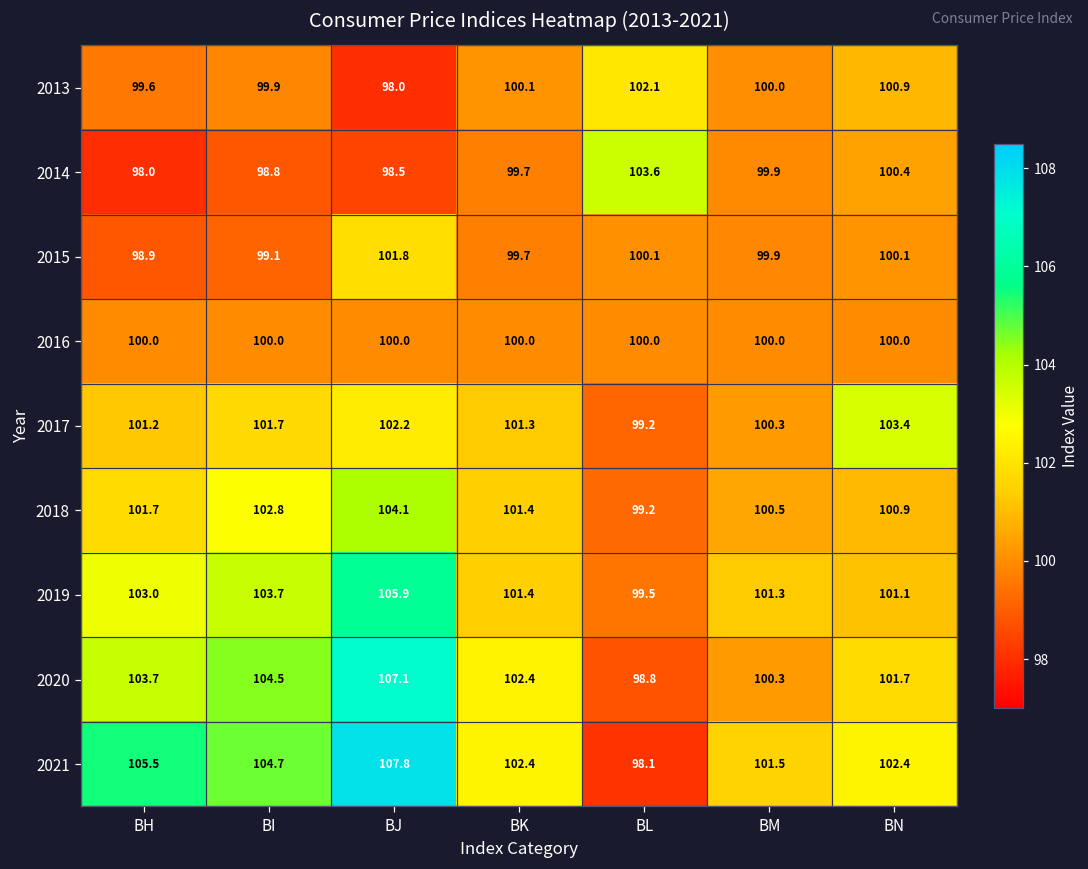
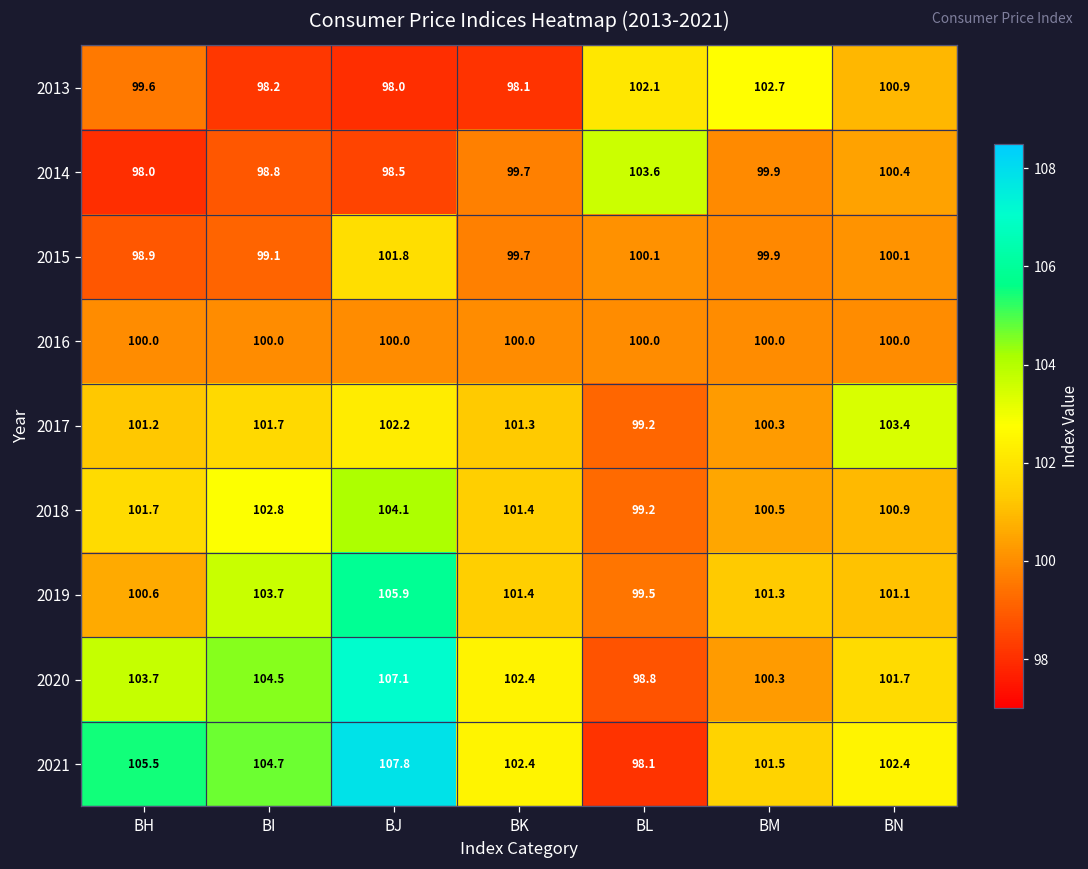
  {
    "2013": {
      "BH": 99.6,
-     "BI": 99.9,
+     "BI": 98.2,
      "BJ": 98.0,
-     "BK": 100.1,
+     "BK": 98.1,
      "BL": 102.1,
-     "BM": 100.0,
+     "BM": 102.7,
      "BN": 100.9
    },
    "2014": {
      "BH": 98.0,
      "BI": 98.8,
      "BJ": 98.5,
      "BK": 99.7,
      "BL": 103.6,
      "BM": 99.9,
      "BN": 100.4
    },
    "2015": {
      "BH": 98.9,
      "BI": 99.1,
      "BJ": 101.8,
      "BK": 99.7,
      "BL": 100.1,
      "BM": 99.9,
      "BN": 100.1
    },
    "2016": {
      "BH": 100.0,
      "BI": 100.0,
      "BJ": 100.0,
      "BK": 100.0,
      "BL": 100.0,
      "BM": 100.0,
      "BN": 100.0
    },
    "2017": {
      "BH": 101.2,
      "BI": 101.7,
      "BJ": 102.2,
      "BK": 101.3,
      "BL": 99.2,
      "BM": 100.3,
      "BN": 103.4
    },
    "2018": {
      "BH": 101.7,
      "BI": 102.8,
      "BJ": 104.1,
      "BK": 101.4,
      "BL": 99.2,
      "BM": 100.5,
      "BN": 100.9
    },
    "2019": {
-     "BH": 103.0,
+     "BH": 100.6,
      "BI": 103.7,
      "BJ": 105.9,
      "BK": 101.4,
      "BL": 99.5,
      "BM": 101.3,
      "BN": 101.1
    },
    "2020": {
      "BH": 103.7,
      "BI": 104.5,
      "BJ": 107.1,
      "BK": 102.4,
      "BL": 98.8,
      "BM": 100.3,
      "BN": 101.7
    },
    "2021": {
      "BH": 105.5,
      "BI": 104.7,
      "BJ": 107.8,
      "BK": 102.4,
      "BL": 98.1,
      "BM": 101.5,
      "BN": 102.4
    }
  }
